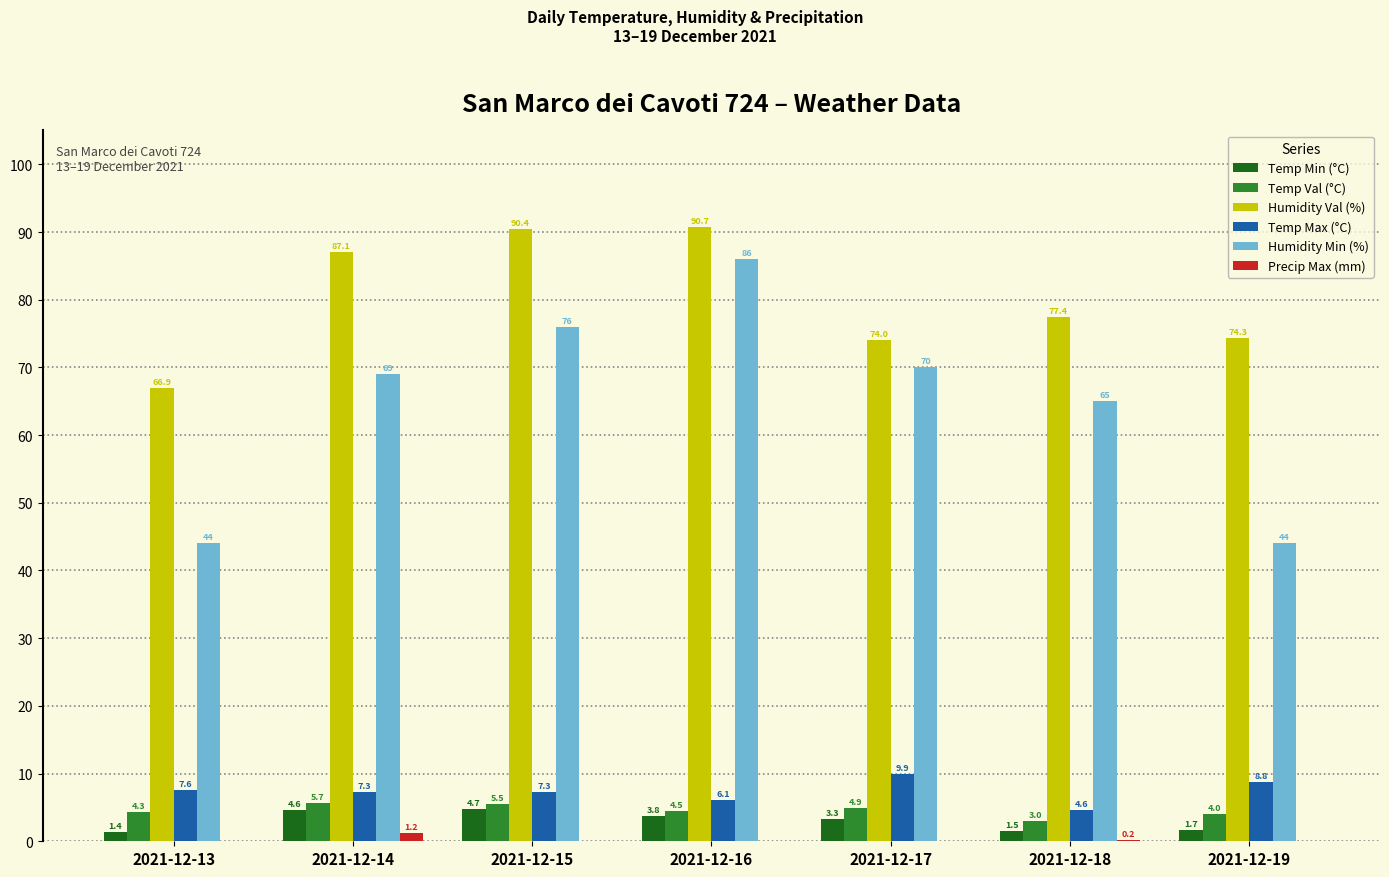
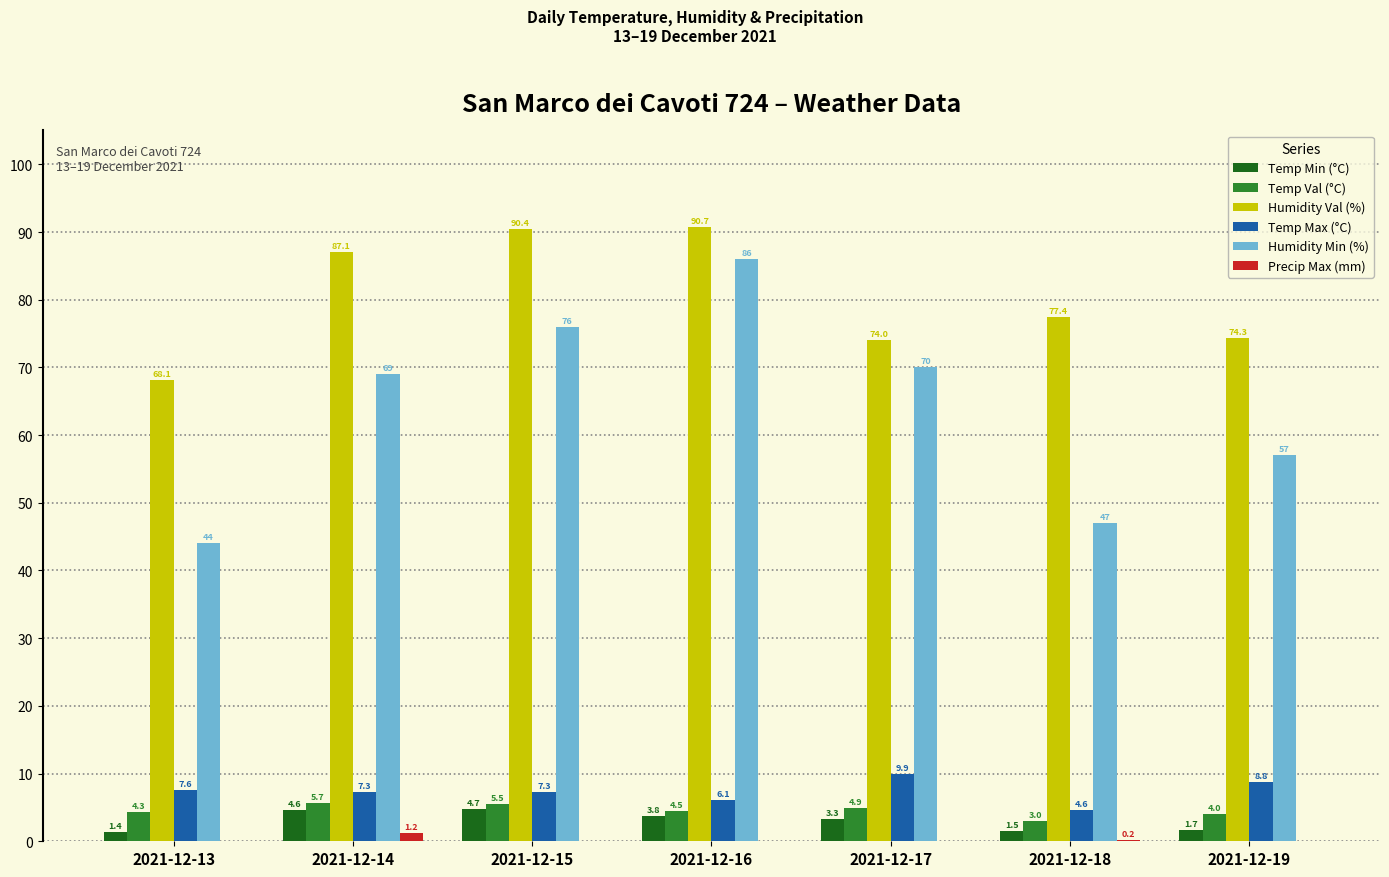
  {
    "Humidity Val (%)": {
-     "2021-12-13": 66.9,
+     "2021-12-13": 68.1,
      "2021-12-14": 87.1,
      "2021-12-15": 90.4,
      "2021-12-16": 90.7,
      "2021-12-17": 74.0,
      "2021-12-18": 77.4,
      "2021-12-19": 74.3
    },
    "Temp Max (°C)": {
      "2021-12-13": 7.6,
      "2021-12-14": 7.3,
      "2021-12-15": 7.3,
      "2021-12-16": 6.1,
      "2021-12-17": 9.9,
      "2021-12-18": 4.6,
      "2021-12-19": 8.8
    },
    "Humidity Min (%)": {
      "2021-12-13": 44,
      "2021-12-14": 69,
      "2021-12-15": 76,
      "2021-12-16": 86,
      "2021-12-17": 70,
-     "2021-12-18": 65,
-     "2021-12-19": 44
+     "2021-12-18": 47,
+     "2021-12-19": 57
    },
    "Precip Max (mm)": {
      "2021-12-14": 1.2,
      "2021-12-18": 0.2
    }
  }
